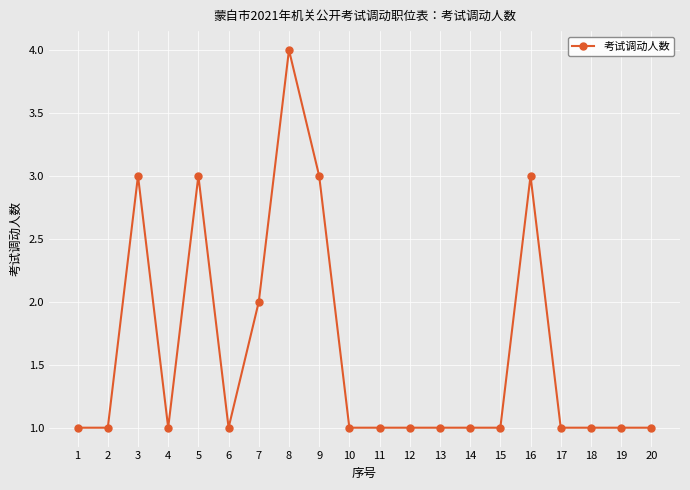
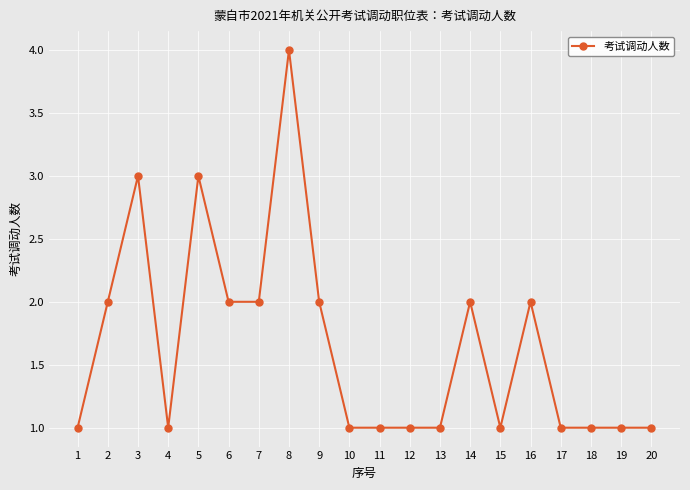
  {
    "1": 1,
-   "2": 1,
+   "2": 2,
    "3": 3,
    "4": 1,
    "5": 3,
-   "6": 1,
+   "6": 2,
    "7": 2,
    "8": 4,
-   "9": 3,
+   "9": 2,
    "10": 1,
    "11": 1,
    "12": 1,
    "13": 1,
-   "14": 1,
+   "14": 2,
    "15": 1,
-   "16": 3,
+   "16": 2,
    "17": 1,
    "18": 1,
    "19": 1,
    "20": 1
  }
